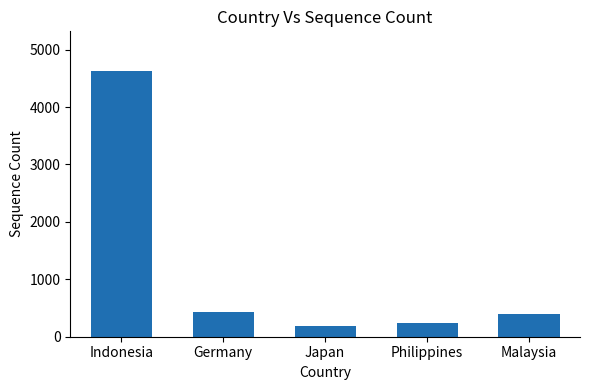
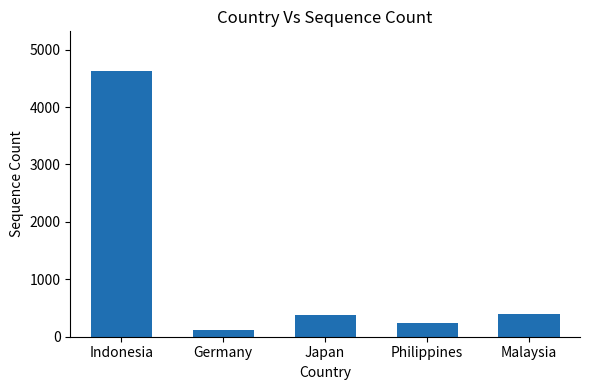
  {
    "Indonesia": 4600,
-   "Germany": 400,
-   "Japan": 200,
+   "Germany": 100,
+   "Japan": 400,
    "Philippines": 200,
    "Malaysia": 400
  }
